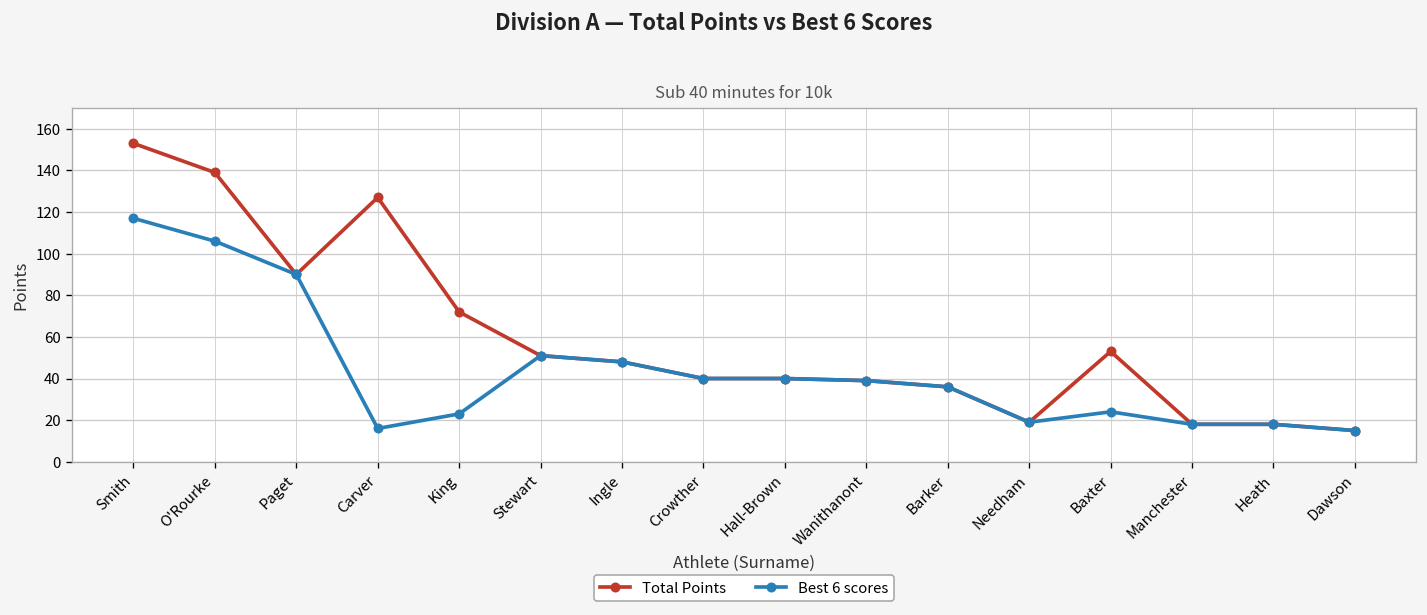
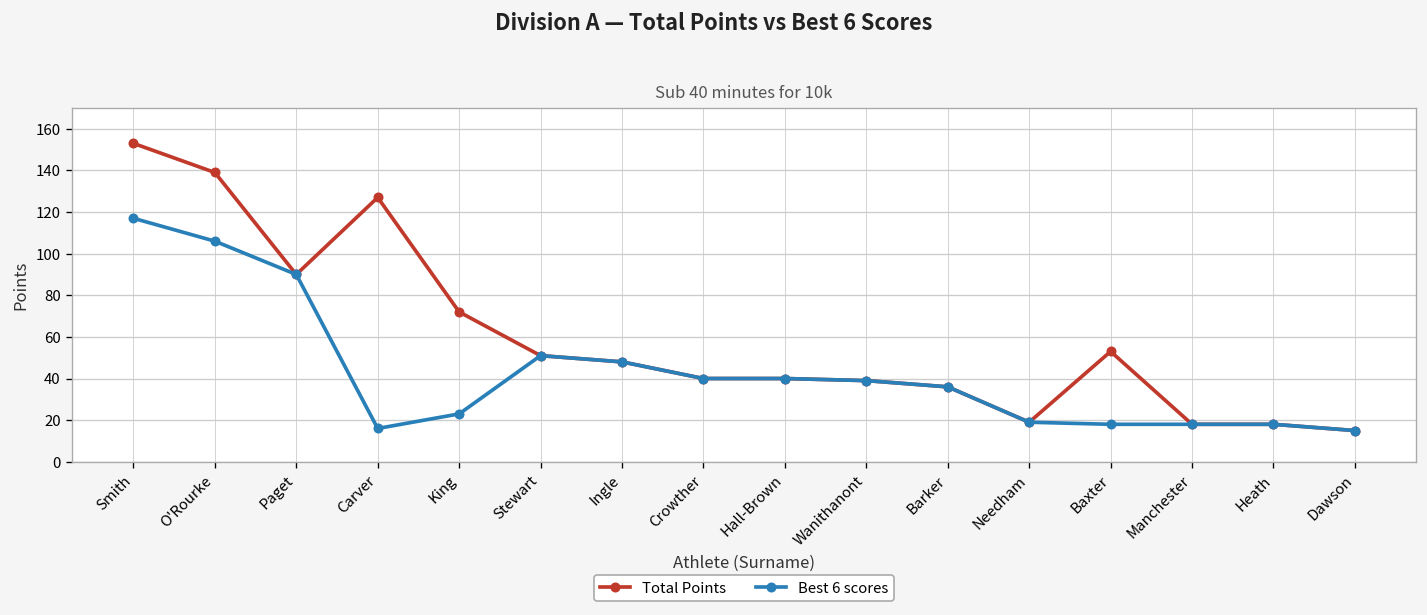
  {
    "Total Points": {
      "Smith": 153,
      "O'Rourke": 139,
      "Carver": 127,
      "King": 72,
      "Baxter": 53
    },
    "Best 6 scores": {
      "Smith": 117,
      "O'Rourke": 106,
      "Carver": 16,
      "King": 23,
-     "Baxter": 24
+     "Baxter": 18
    }
  }
